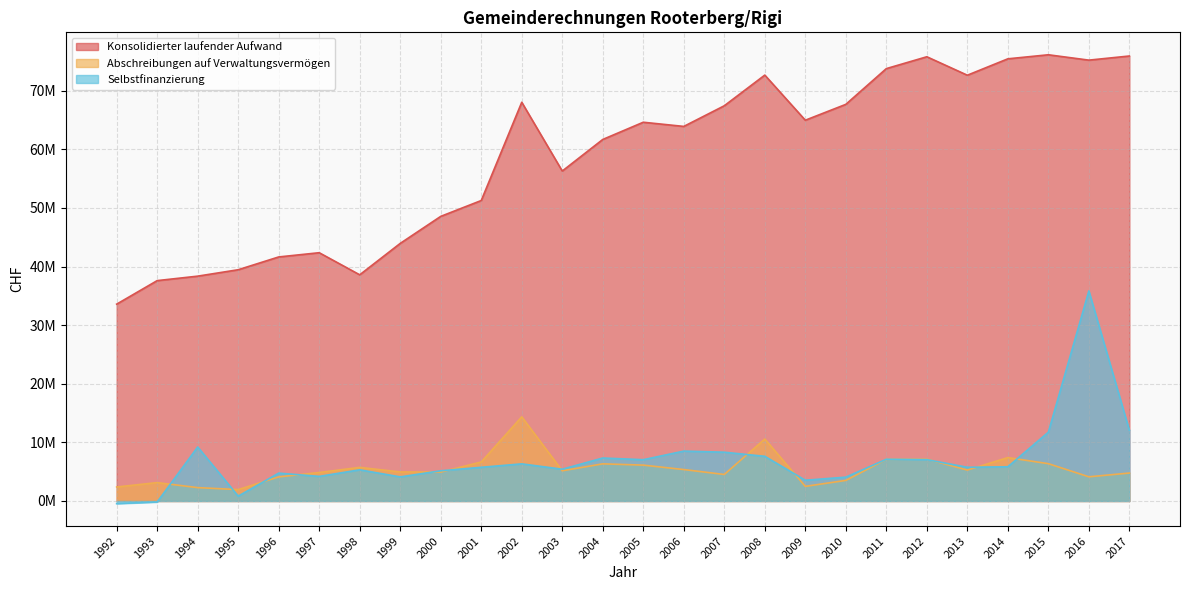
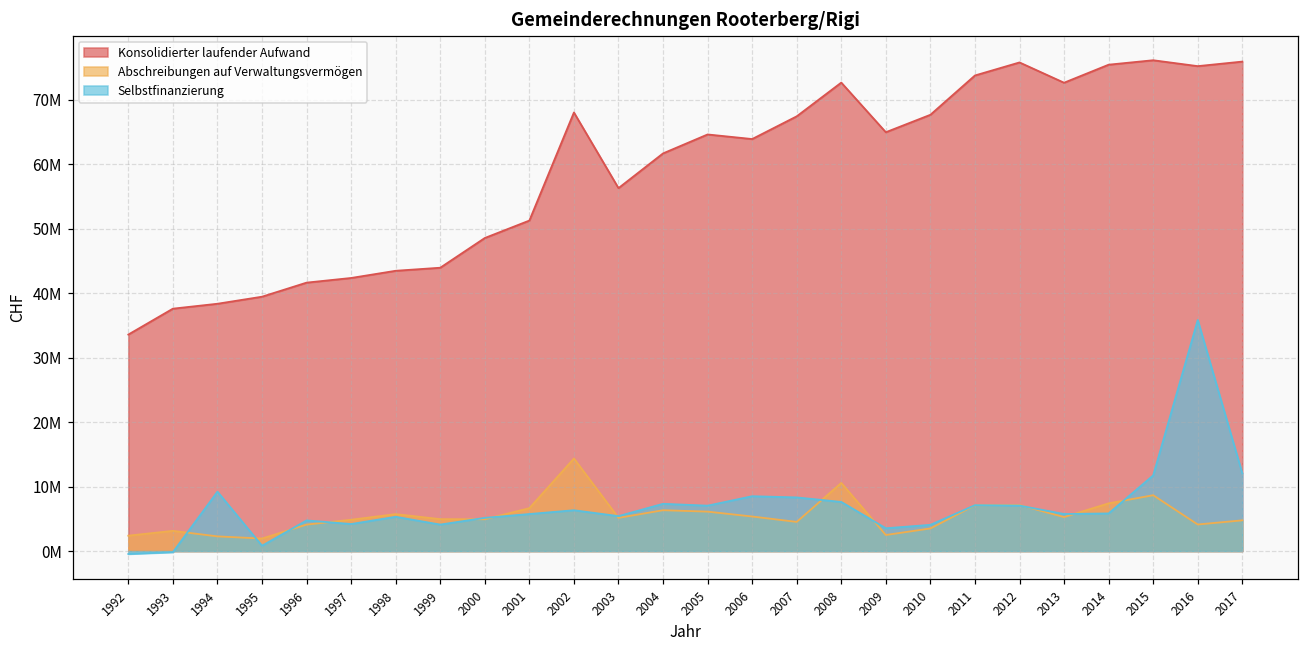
  {
    "Konsolidierter laufender Aufwand": {
      "1992": 34000000,
      "1993": 38000000,
      "1994": 38000000,
      "1995": 39000000,
      "1996": 42000000,
      "1997": 42000000,
-     "1998": 39000000,
+     "1998": 43000000,
      "1999": 44000000,
      "2000": 49000000,
      "2001": 51000000,
      "2002": 68000000,
      "2003": 56000000,
      "2004": 62000000,
      "2005": 65000000,
      "2006": 64000000,
      "2007": 67000000,
      "2008": 73000000,
      "2009": 65000000,
      "2010": 68000000,
      "2011": 74000000,
      "2012": 76000000,
      "2013": 73000000,
      "2014": 75000000,
      "2015": 76000000,
      "2016": 75000000,
      "2017": 76000000
    },
    "Abschreibungen auf Verwaltungsvermögen": {
      "1992": 2000000,
      "1993": 3000000,
      "1994": 2000000,
      "1995": 2000000,
      "1996": 4000000,
      "1997": 5000000,
      "1999": 5000000,
      "2001": 7000000,
      "2002": 14000000,
      "2004": 6000000,
      "2005": 6000000,
      "2006": 5000000,
      "2007": 5000000,
      "2008": 11000000,
      "2009": 2000000,
      "2010": 4000000,
      "2013": 5000000,
      "2014": 7000000,
-     "2015": 6000000,
+     "2015": 9000000,
      "2016": 4000000,
      "2017": 5000000
    }
  }
